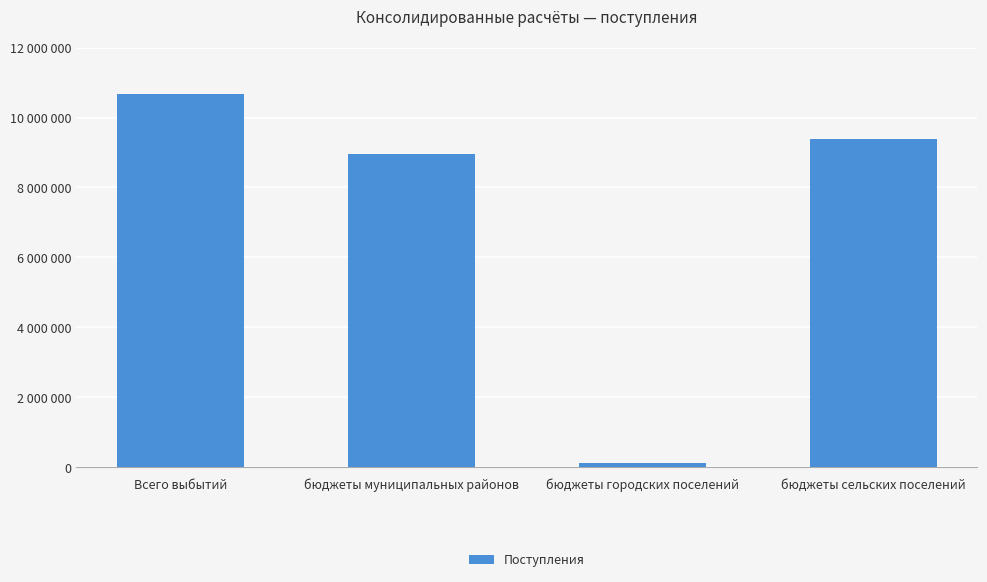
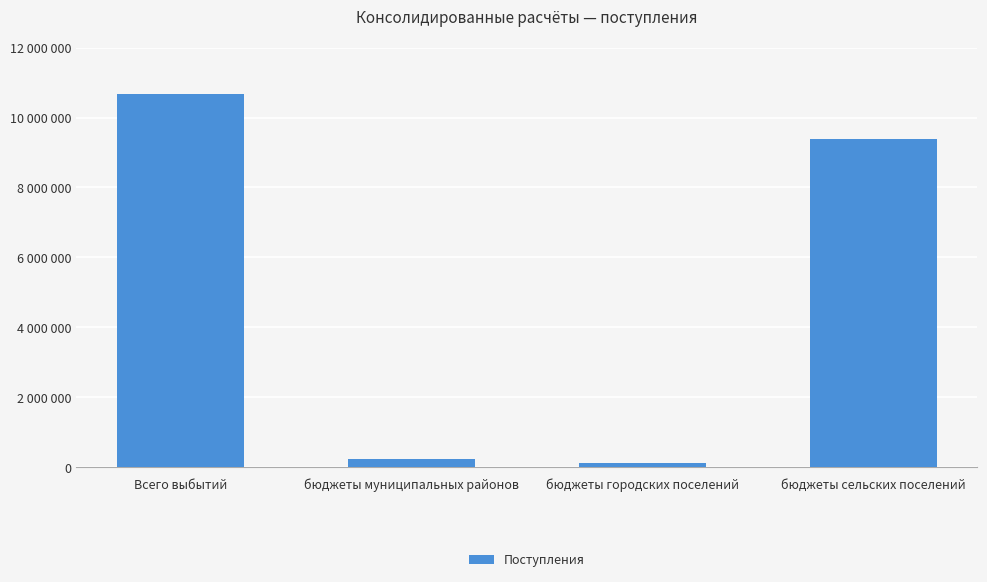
  {
    "Всего выбытий": 10700000,
-   "бюджеты муниципальных районов": 9000000,
+   "бюджеты муниципальных районов": 200000,
    "бюджеты городских поселений": 100000,
    "бюджеты сельских поселений": 9400000
  }
